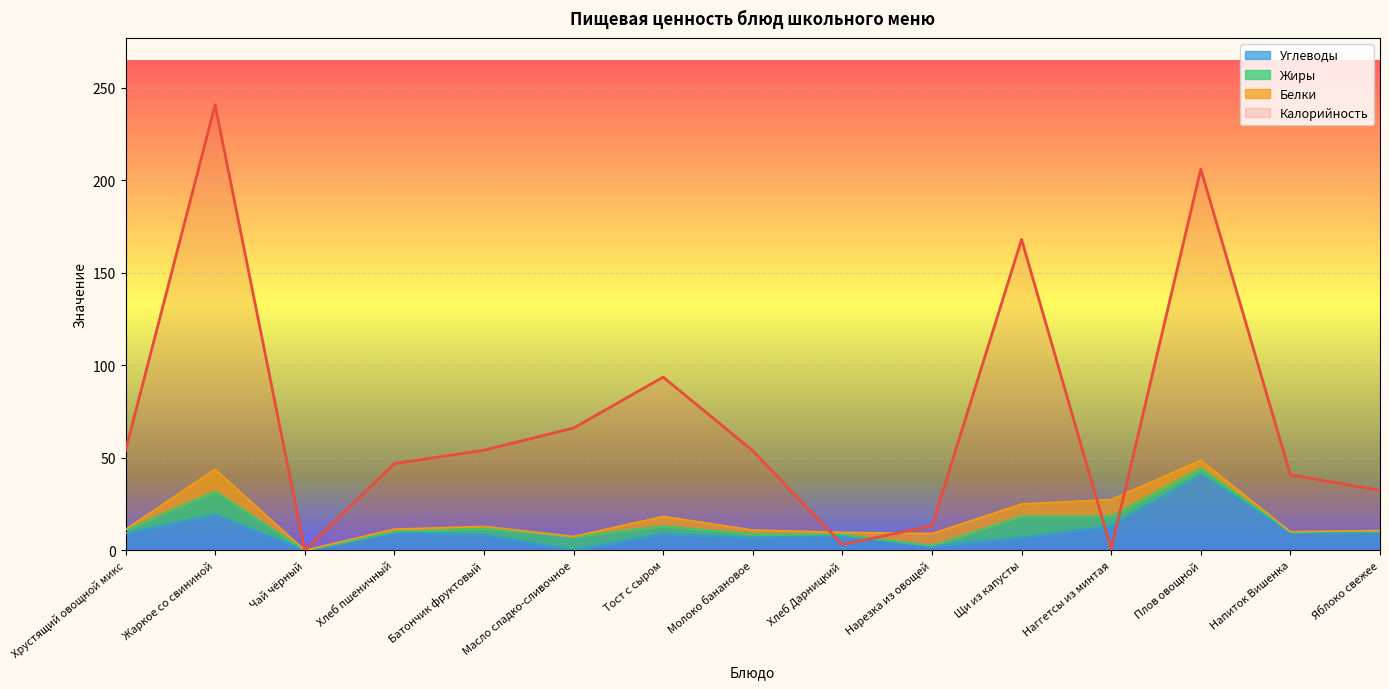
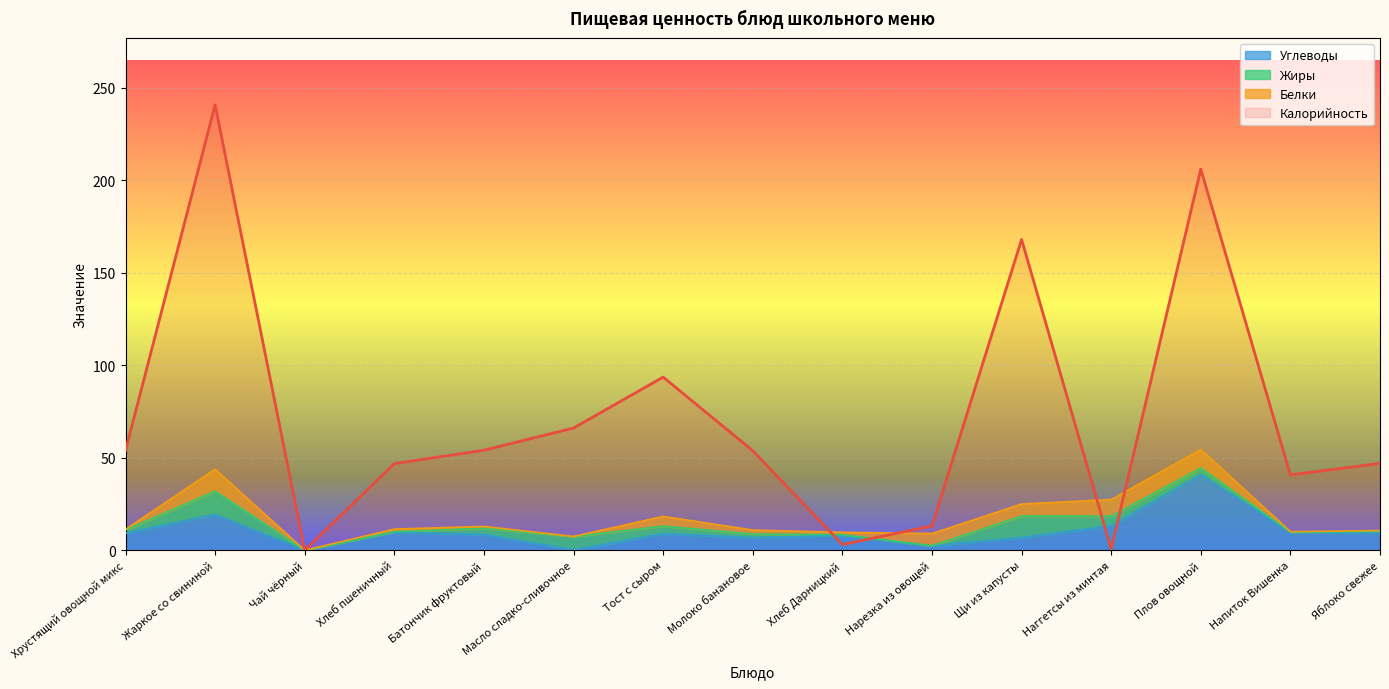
  {
    "Углеводы": {
      "Хрустящий овощной микс": 9,
      "Жаркое со свининой": 19,
      "Батончик фруктовый": 9,
      "Масло сладко-сливочное": 0,
      "Тост с сыром": 9,
      "Молоко банановое": 7,
      "Щи из капусты": 7,
      "Наггетсы из минтая": 13,
      "Плов овощной": 41
    },
    "Жиры": {
      "Жаркое со свининой": 13,
      "Тост с сыром": 4,
      "Молоко банановое": 2,
      "Щи из капусты": 12,
      "Наггетсы из минтая": 5,
      "Плов овощной": 3
    },
    "Белки": {
      "Жаркое со свининой": 12,
      "Хлеб пшеничный": 1,
      "Тост с сыром": 5,
      "Молоко банановое": 2,
      "Нарезка из овощей": 7,
      "Щи из капусты": 7,
      "Наггетсы из минтая": 9,
-     "Плов овощной": 4
+     "Плов овощной": 10
    },
    "Калорийность": {
      "Хрустящий овощной микс": 54,
      "Жаркое со свининой": 241,
      "Хлеб пшеничный": 47,
      "Батончик фруктовый": 54,
      "Масло сладко-сливочное": 66,
      "Тост с сыром": 94,
      "Молоко банановое": 54,
      "Хлеб Дарницкий": 3,
      "Нарезка из овощей": 13,
      "Щи из капусты": 168,
      "Наггетсы из минтая": 1,
      "Плов овощной": 206,
      "Напиток Вишенка": 41,
-     "Яблоко свежее": 33
+     "Яблоко свежее": 47
    }
  }
